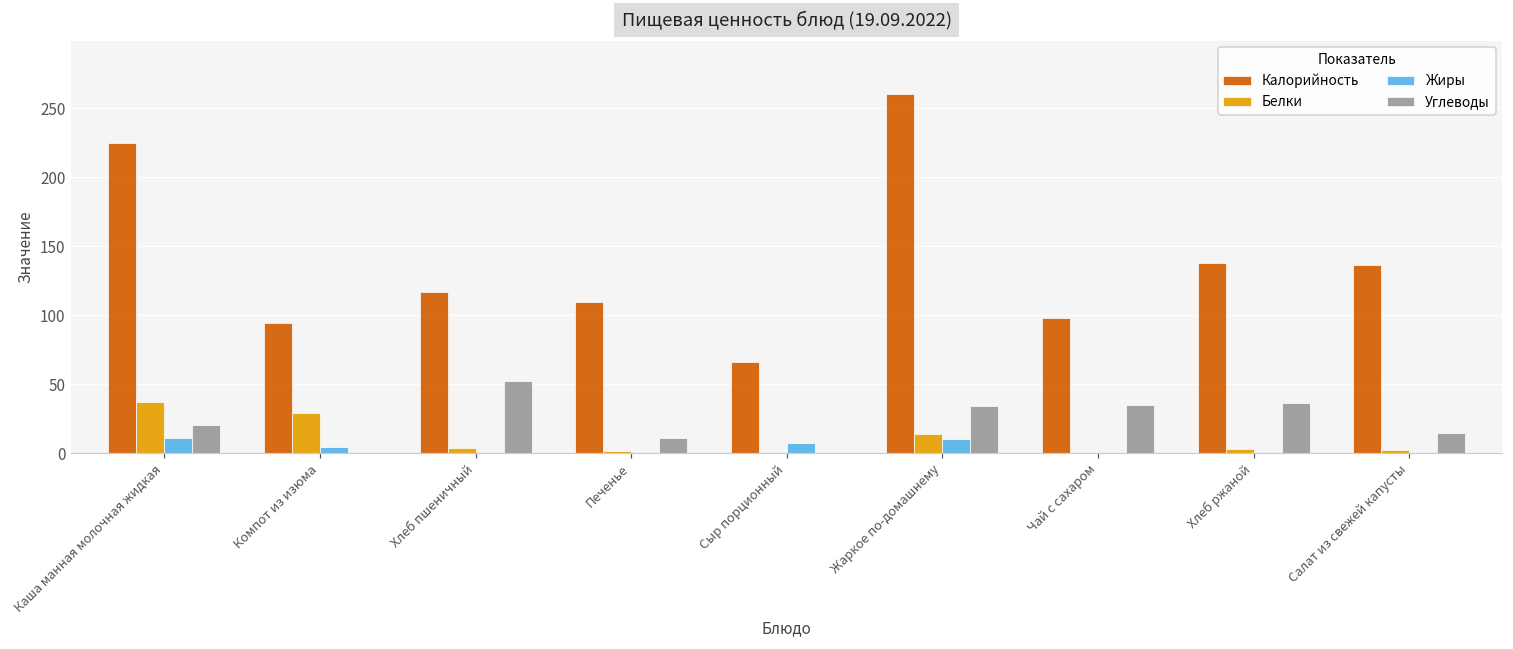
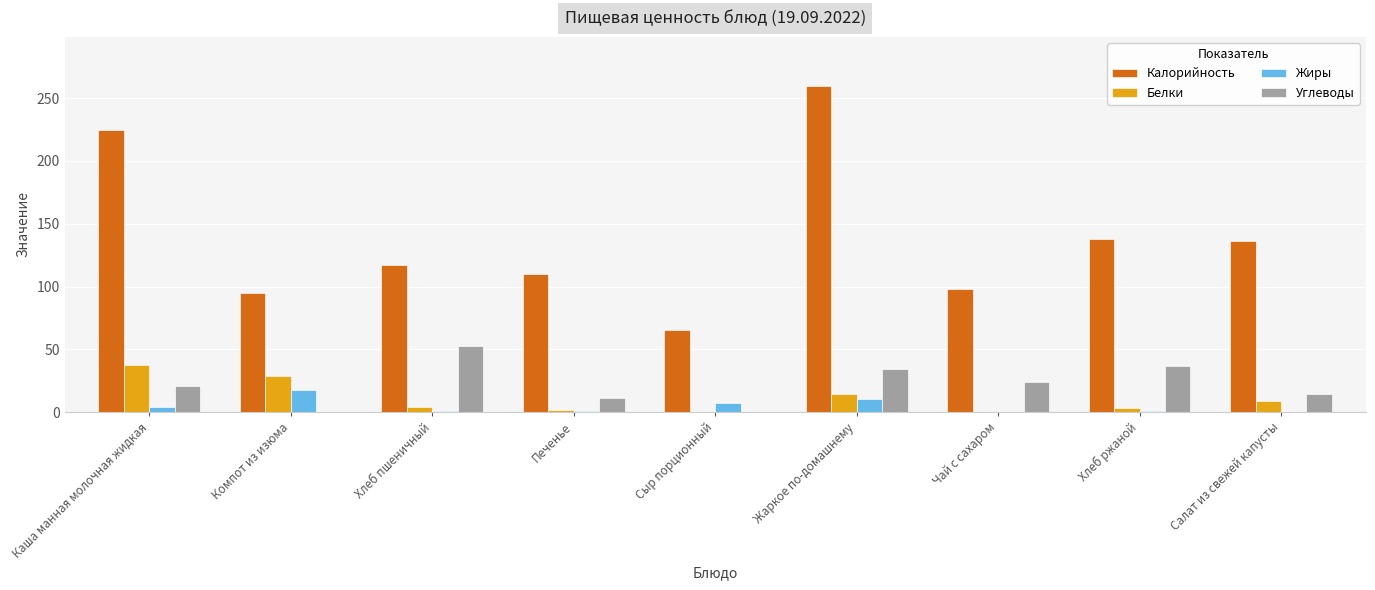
  {
    "Калорийность": {
      "Каша манная молочная жидкая": 225,
      "Компот из изюма": 95,
      "Хлеб пшеничный": 117,
      "Печенье": 110,
      "Сыр порционный": 66,
      "Жаркое по-домашнему": 260,
      "Чай с сахаром": 98,
      "Хлеб ржаной": 138,
      "Салат из свежей капусты": 136
    },
    "Белки": {
      "Каша манная молочная жидкая": 37,
      "Компот из изюма": 29,
      "Хлеб пшеничный": 4,
      "Жаркое по-домашнему": 14,
      "Хлеб ржаной": 3,
-     "Салат из свежей капусты": 2
+     "Салат из свежей капусты": 9
    },
    "Жиры": {
-     "Каша манная молочная жидкая": 11,
-     "Компот из изюма": 5,
+     "Каша манная молочная жидкая": 4,
+     "Компот из изюма": 17,
      "Сыр порционный": 7,
      "Жаркое по-домашнему": 10
    },
    "Углеводы": {
      "Каша манная молочная жидкая": 21,
      "Хлеб пшеничный": 52,
      "Печенье": 11,
      "Жаркое по-домашнему": 34,
-     "Чай с сахаром": 35,
+     "Чай с сахаром": 24,
      "Хлеб ржаной": 37,
      "Салат из свежей капусты": 14
    }
  }
